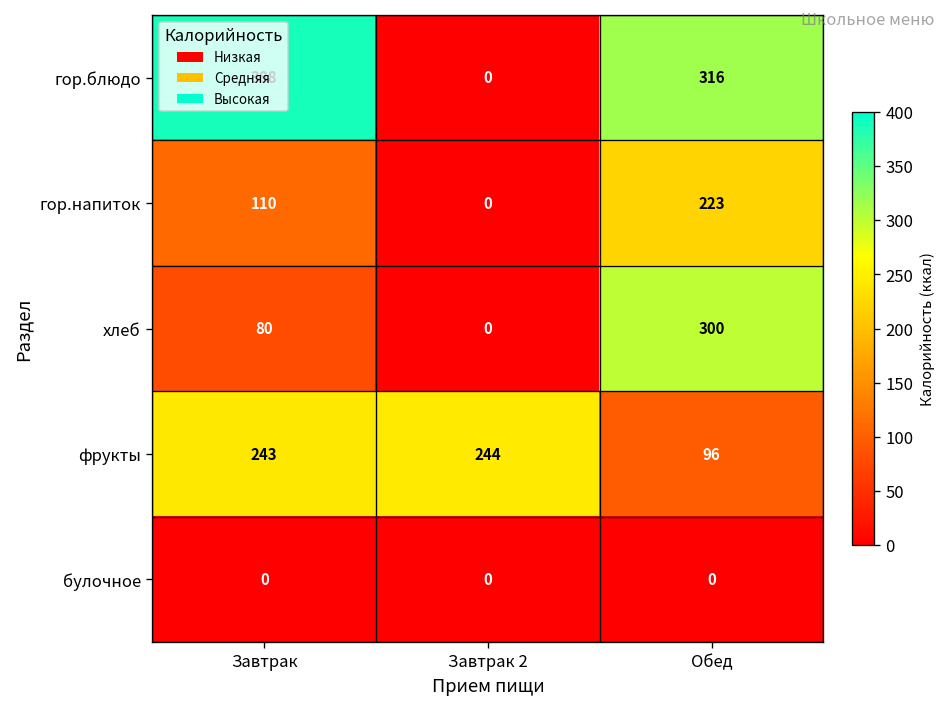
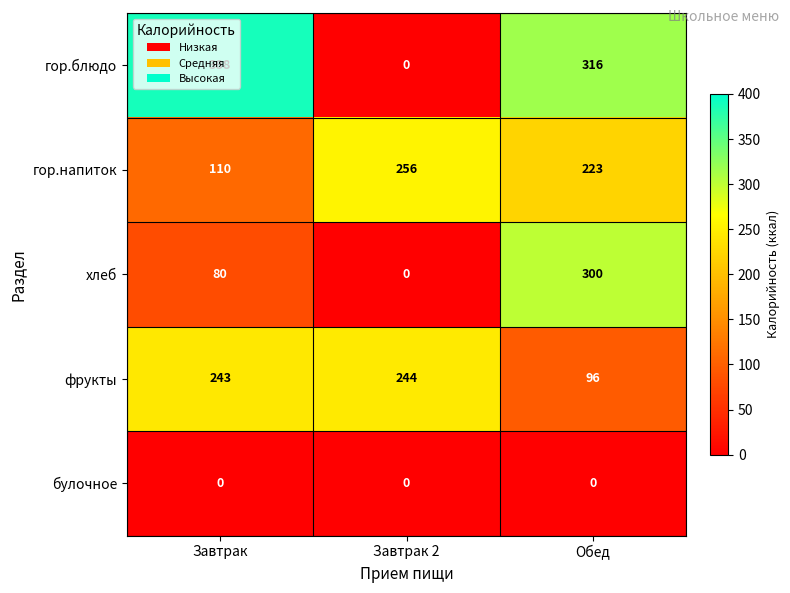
  {
    "гор.блюдо": {
      "Завтрак 2": 0,
      "Обед": 316
    },
    "гор.напиток": {
      "Завтрак": 110,
-     "Завтрак 2": 0,
+     "Завтрак 2": 256,
      "Обед": 223
    },
    "хлеб": {
      "Завтрак": 80,
      "Завтрак 2": 0,
      "Обед": 300
    },
    "фрукты": {
      "Завтрак": 243,
      "Завтрак 2": 244,
      "Обед": 96
    },
    "булочное": {
      "Завтрак": 0,
      "Завтрак 2": 0,
      "Обед": 0
    }
  }
